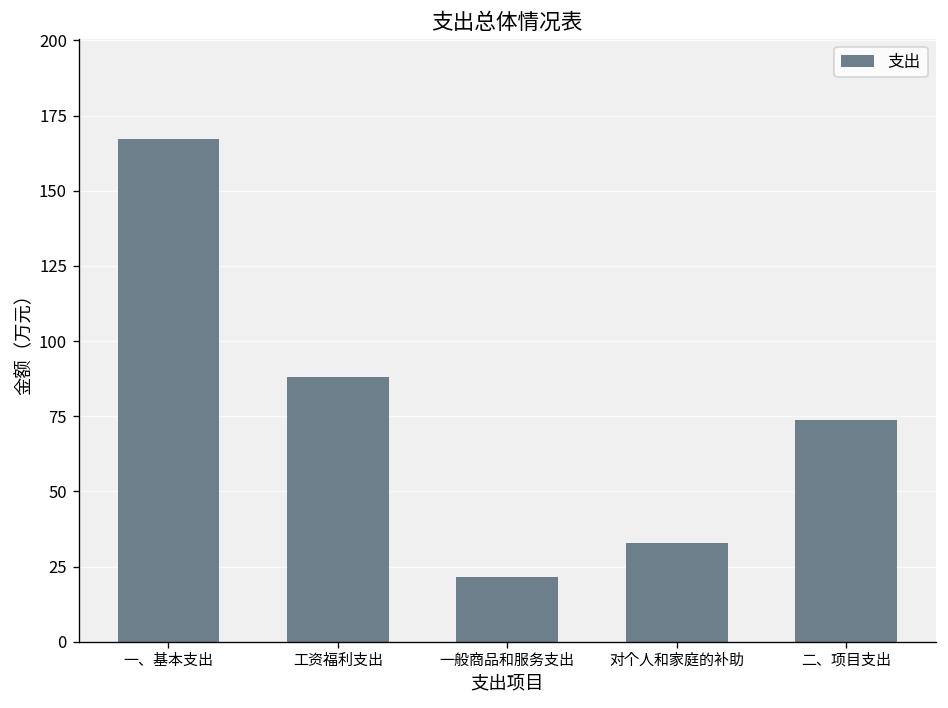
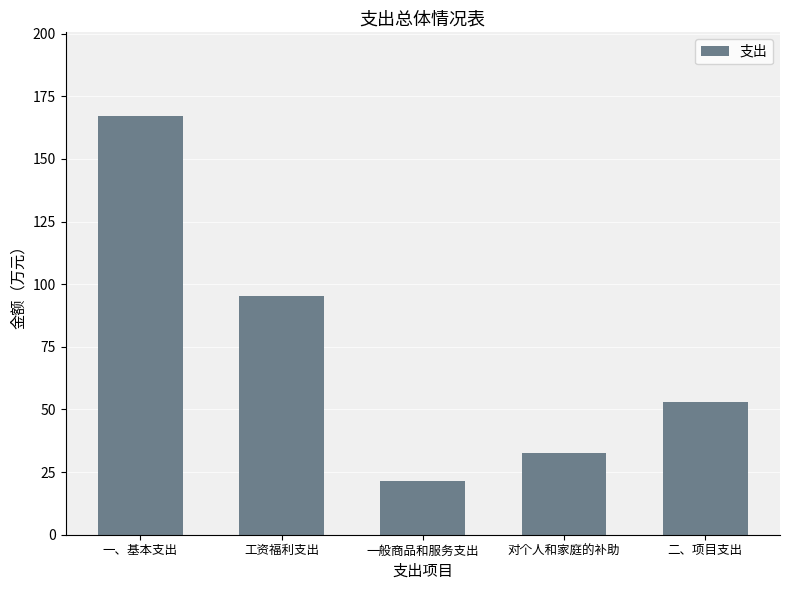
  {
    "一、基本支出": 167,
-   "工资福利支出": 88,
+   "工资福利支出": 95,
    "一般商品和服务支出": 22,
    "对个人和家庭的补助": 33,
-   "二、项目支出": 74
+   "二、项目支出": 53
  }
